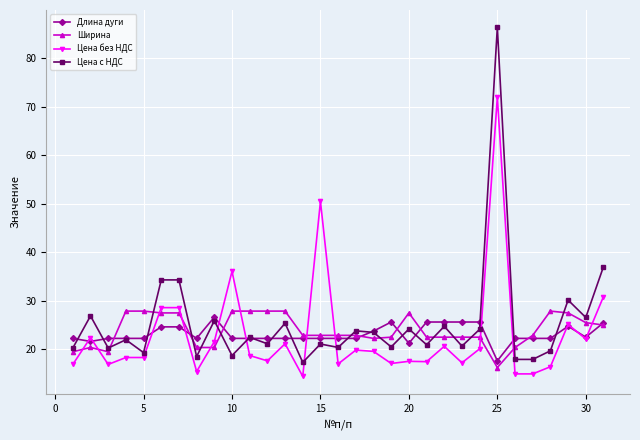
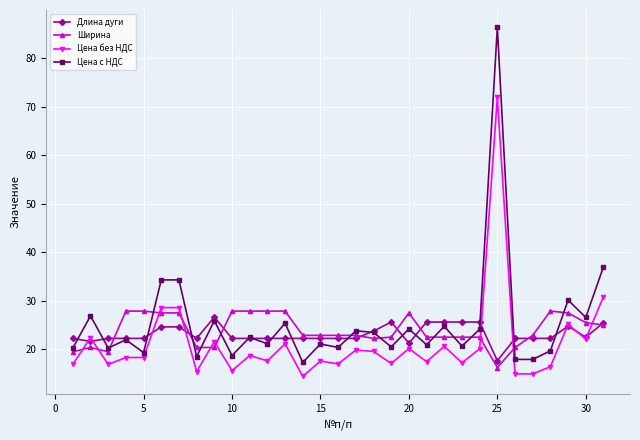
  {
    "Длина дуги": {
      "5": 22,
      "10": 22,
      "15": 22,
      "20": 21,
      "25": 18
    },
    "Ширина": {
      "5": 28,
      "10": 28,
      "15": 23,
      "20": 28,
      "25": 16,
      "30": 26
    },
    "Цена без НДС": {
      "5": 18,
-     "10": 36,
-     "15": 50,
-     "20": 18,
+     "10": 16,
+     "15": 18,
+     "20": 20,
      "25": 72
    },
    "Цена с НДС": {
      "5": 19,
      "10": 19,
      "15": 21,
      "20": 24,
      "25": 86,
      "30": 27
    }
  }
